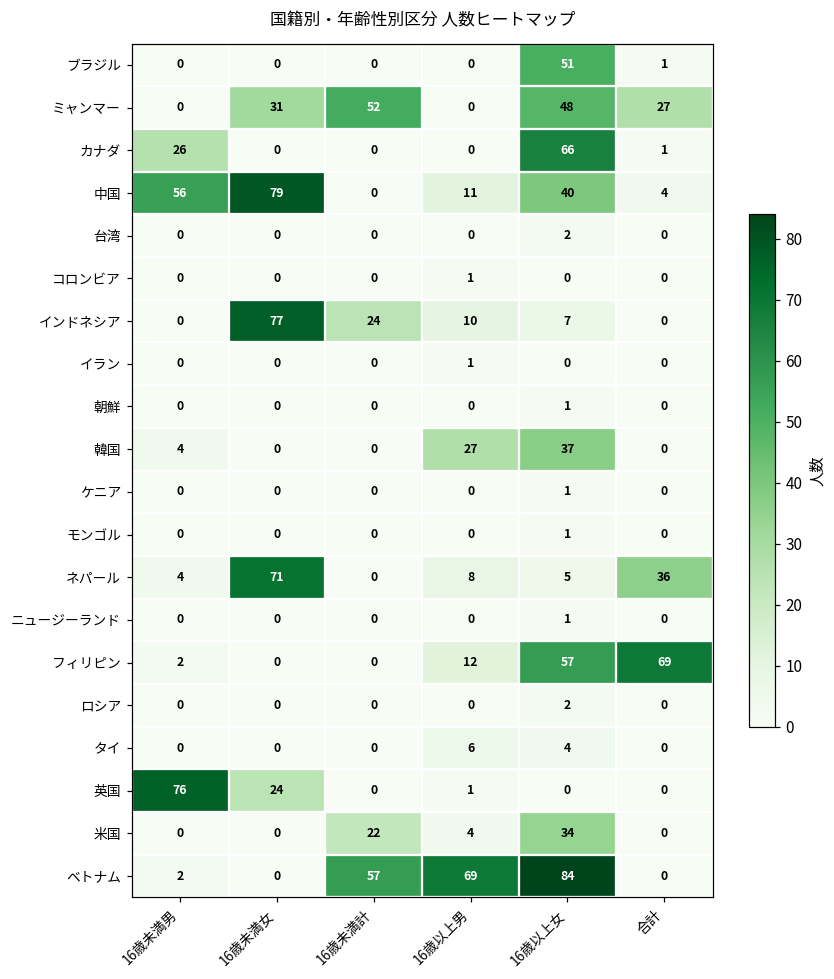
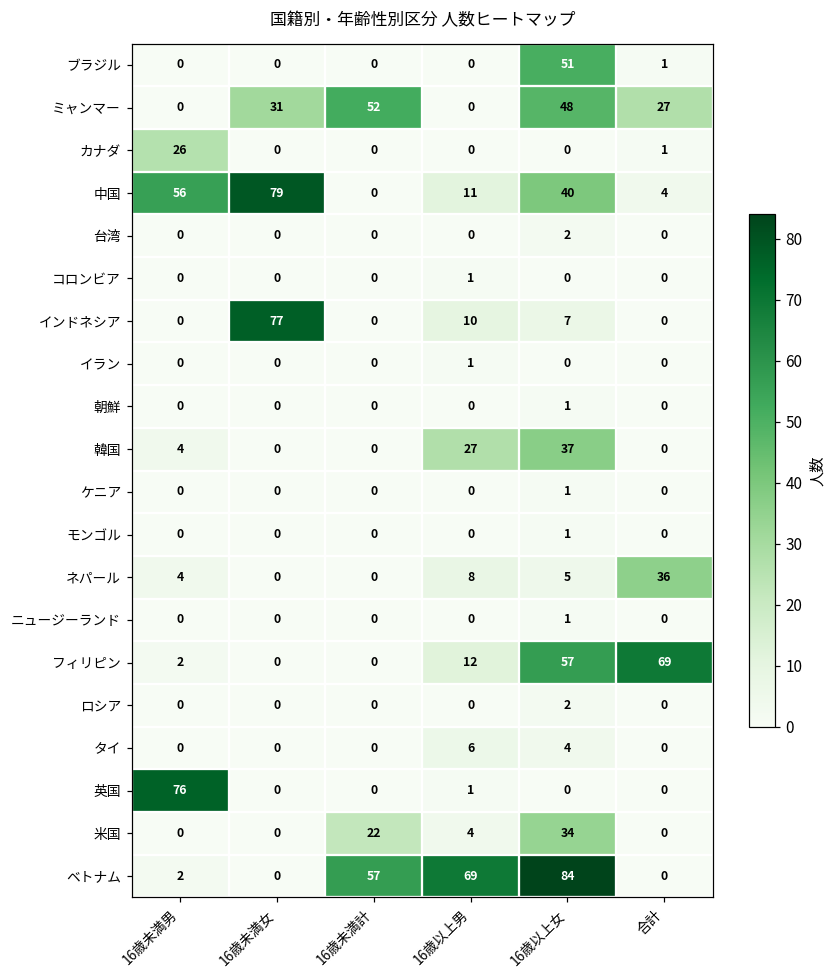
  {
    "ブラジル": {
      "16歳未満男": 0,
      "16歳未満女": 0,
      "16歳未満計": 0,
      "16歳以上男": 0,
      "16歳以上女": 51,
      "合計": 1
    },
    "ミャンマー": {
      "16歳未満男": 0,
      "16歳未満女": 31,
      "16歳未満計": 52,
      "16歳以上男": 0,
      "16歳以上女": 48,
      "合計": 27
    },
    "カナダ": {
      "16歳未満男": 26,
      "16歳未満女": 0,
      "16歳未満計": 0,
      "16歳以上男": 0,
-     "16歳以上女": 66,
+     "16歳以上女": 0,
      "合計": 1
    },
    "中国": {
      "16歳未満男": 56,
      "16歳未満女": 79,
      "16歳未満計": 0,
      "16歳以上男": 11,
      "16歳以上女": 40,
      "合計": 4
    },
    "台湾": {
      "16歳未満男": 0,
      "16歳未満女": 0,
      "16歳未満計": 0,
      "16歳以上男": 0,
      "16歳以上女": 2,
      "合計": 0
    },
    "コロンビア": {
      "16歳未満男": 0,
      "16歳未満女": 0,
      "16歳未満計": 0,
      "16歳以上男": 1,
      "16歳以上女": 0,
      "合計": 0
    },
    "インドネシア": {
      "16歳未満男": 0,
      "16歳未満女": 77,
-     "16歳未満計": 24,
+     "16歳未満計": 0,
      "16歳以上男": 10,
      "16歳以上女": 7,
      "合計": 0
    },
    "イラン": {
      "16歳未満男": 0,
      "16歳未満女": 0,
      "16歳未満計": 0,
      "16歳以上男": 1,
      "16歳以上女": 0,
      "合計": 0
    },
    "朝鮮": {
      "16歳未満男": 0,
      "16歳未満女": 0,
      "16歳未満計": 0,
      "16歳以上男": 0,
      "16歳以上女": 1,
      "合計": 0
    },
    "韓国": {
      "16歳未満男": 4,
      "16歳未満女": 0,
      "16歳未満計": 0,
      "16歳以上男": 27,
      "16歳以上女": 37,
      "合計": 0
    },
    "ケニア": {
      "16歳未満男": 0,
      "16歳未満女": 0,
      "16歳未満計": 0,
      "16歳以上男": 0,
      "16歳以上女": 1,
      "合計": 0
    },
    "モンゴル": {
      "16歳未満男": 0,
      "16歳未満女": 0,
      "16歳未満計": 0,
      "16歳以上男": 0,
      "16歳以上女": 1,
      "合計": 0
    },
    "ネパール": {
      "16歳未満男": 4,
-     "16歳未満女": 71,
+     "16歳未満女": 0,
      "16歳未満計": 0,
      "16歳以上男": 8,
      "16歳以上女": 5,
      "合計": 36
    },
    "ニュージーランド": {
      "16歳未満男": 0,
      "16歳未満女": 0,
      "16歳未満計": 0,
      "16歳以上男": 0,
      "16歳以上女": 1,
      "合計": 0
    },
    "フィリピン": {
      "16歳未満男": 2,
      "16歳未満女": 0,
      "16歳未満計": 0,
      "16歳以上男": 12,
      "16歳以上女": 57,
      "合計": 69
    },
    "ロシア": {
      "16歳未満男": 0,
      "16歳未満女": 0,
      "16歳未満計": 0,
      "16歳以上男": 0,
      "16歳以上女": 2,
      "合計": 0
    },
    "タイ": {
      "16歳未満男": 0,
      "16歳未満女": 0,
      "16歳未満計": 0,
      "16歳以上男": 6,
      "16歳以上女": 4,
      "合計": 0
    },
    "英国": {
      "16歳未満男": 76,
-     "16歳未満女": 24,
+     "16歳未満女": 0,
      "16歳未満計": 0,
      "16歳以上男": 1,
      "16歳以上女": 0,
      "合計": 0
    },
    "米国": {
      "16歳未満男": 0,
      "16歳未満女": 0,
      "16歳未満計": 22,
      "16歳以上男": 4,
      "16歳以上女": 34,
      "合計": 0
    },
    "ベトナム": {
      "16歳未満男": 2,
      "16歳未満女": 0,
      "16歳未満計": 57,
      "16歳以上男": 69,
      "16歳以上女": 84,
      "合計": 0
    }
  }
